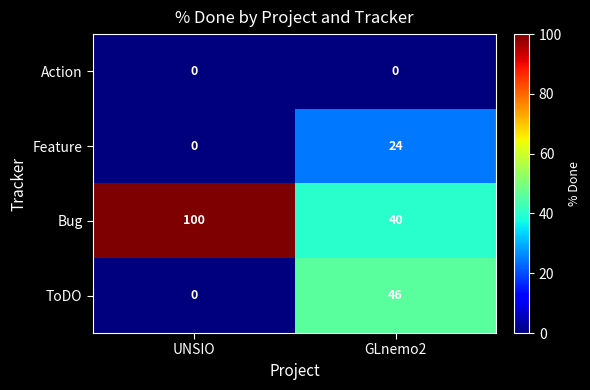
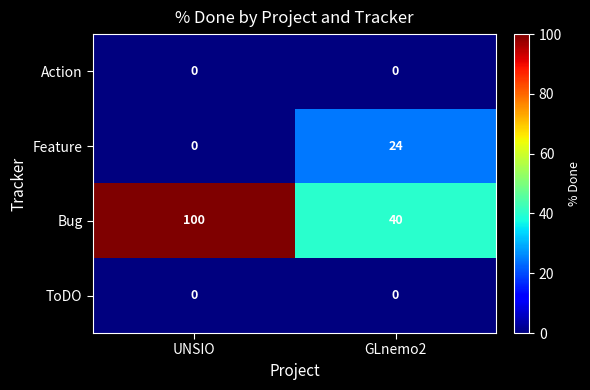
  {
    "Action": {
      "UNSIO": 0,
      "GLnemo2": 0
    },
    "Feature": {
      "UNSIO": 0,
      "GLnemo2": 24
    },
    "Bug": {
      "UNSIO": 100,
      "GLnemo2": 40
    },
    "ToDO": {
      "UNSIO": 0,
-     "GLnemo2": 46
+     "GLnemo2": 0
    }
  }
